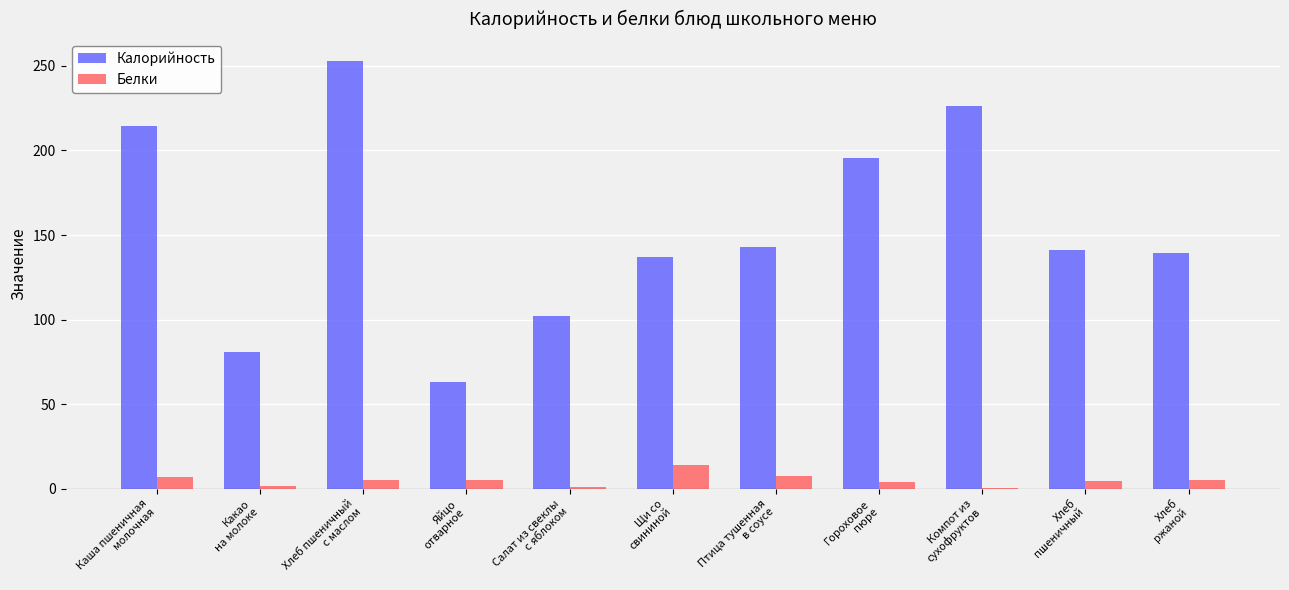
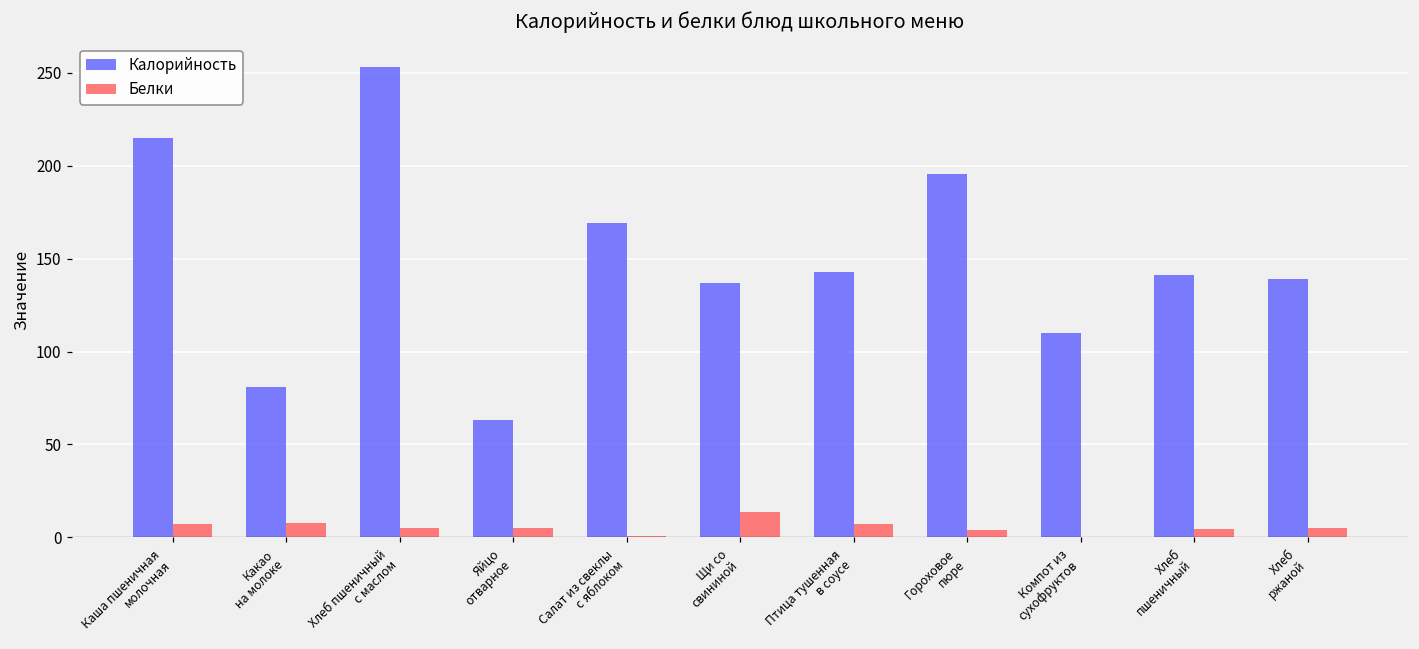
  {
    "Калорийность": {
      "Каша пшеничная молочная": 215,
      "Какао на молоке": 81,
      "Хлеб пшеничный с маслом": 253,
      "Яйцо отварное": 63,
-     "Салат из свеклы с яблоком": 102,
+     "Салат из свеклы с яблоком": 169,
      "Щи со свининой": 137,
      "Птица тушенная в соусе": 143,
      "Гороховое пюре": 196,
-     "Компот из сухофруктов": 227,
+     "Компот из сухофруктов": 110,
      "Хлеб пшеничный": 141,
      "Хлеб ржаной": 139
    },
    "Белки": {
      "Каша пшеничная молочная": 7,
-     "Какао на молоке": 2,
+     "Какао на молоке": 8,
      "Хлеб пшеничный с маслом": 5,
      "Яйцо отварное": 5,
      "Щи со свининой": 14,
      "Птица тушенная в соусе": 8,
      "Гороховое пюре": 4,
      "Хлеб пшеничный": 5,
      "Хлеб ржаной": 5
    }
  }
